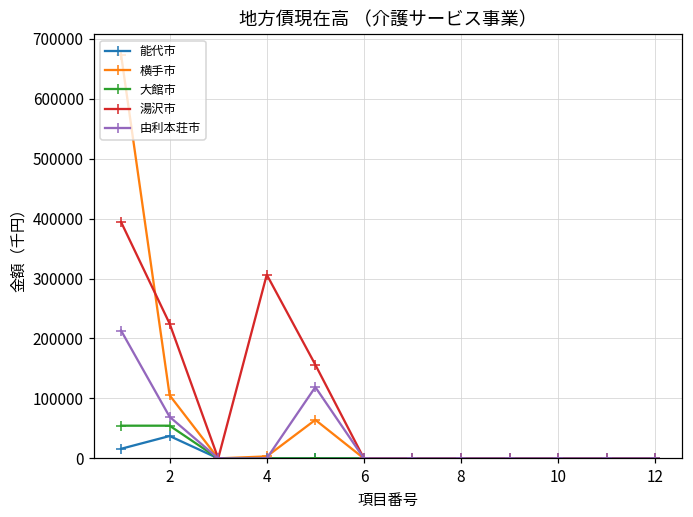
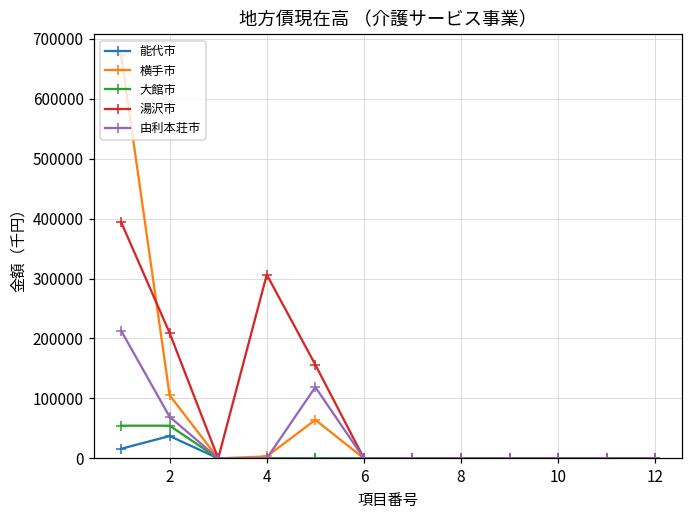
  {
    "能代市": {
      "2": 40000
    },
    "横手市": {
      "2": 110000
    },
    "大館市": {
      "2": 50000
    },
    "湯沢市": {
-     "2": 220000,
+     "2": 210000,
      "4": 310000
    },
    "由利本荘市": {
      "2": 70000
    }
  }
